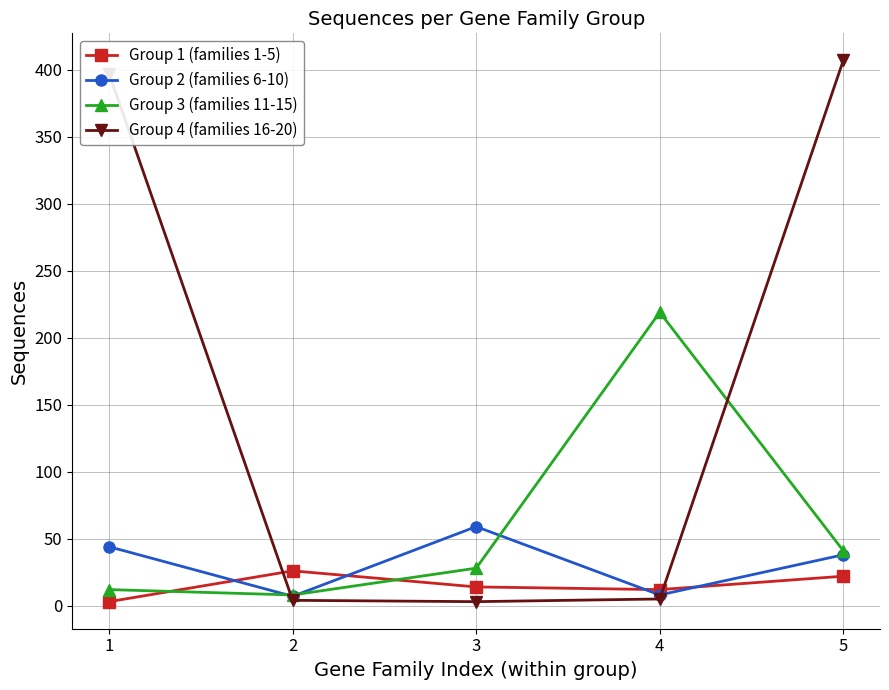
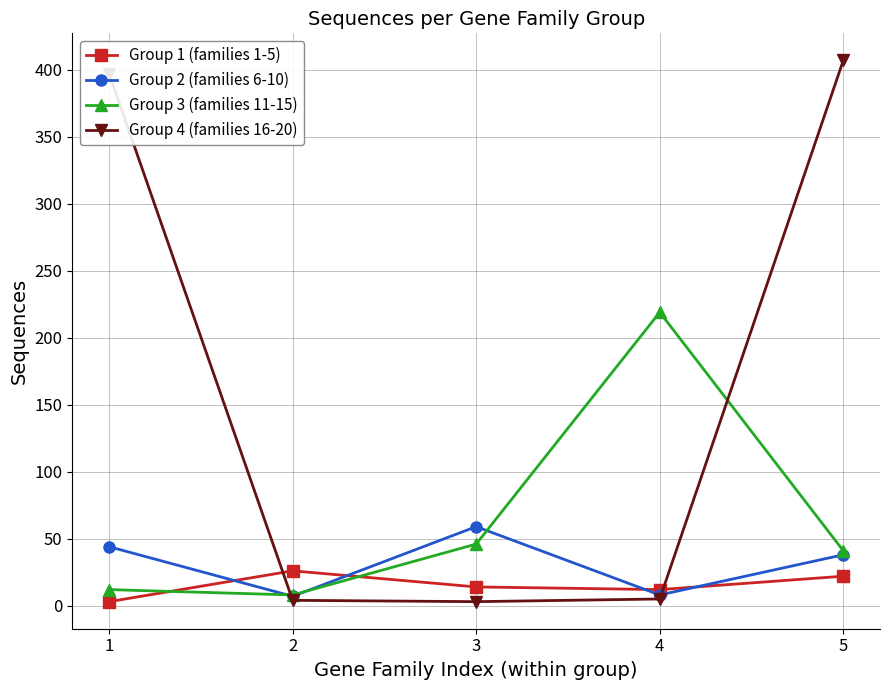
  {
    "Group 1 (families 1-5)": {
      "1": 3,
      "2": 26,
      "3": 14,
      "4": 12,
      "5": 22
    },
    "Group 2 (families 6-10)": {
      "1": 44,
      "3": 59,
      "4": 8,
      "5": 38
    },
    "Group 3 (families 11-15)": {
      "1": 12,
-     "3": 28,
+     "3": 46,
      "4": 219,
      "5": 41
    },
    "Group 4 (families 16-20)": {
      "2": 4,
      "3": 3,
      "4": 5,
      "5": 407
    }
  }
